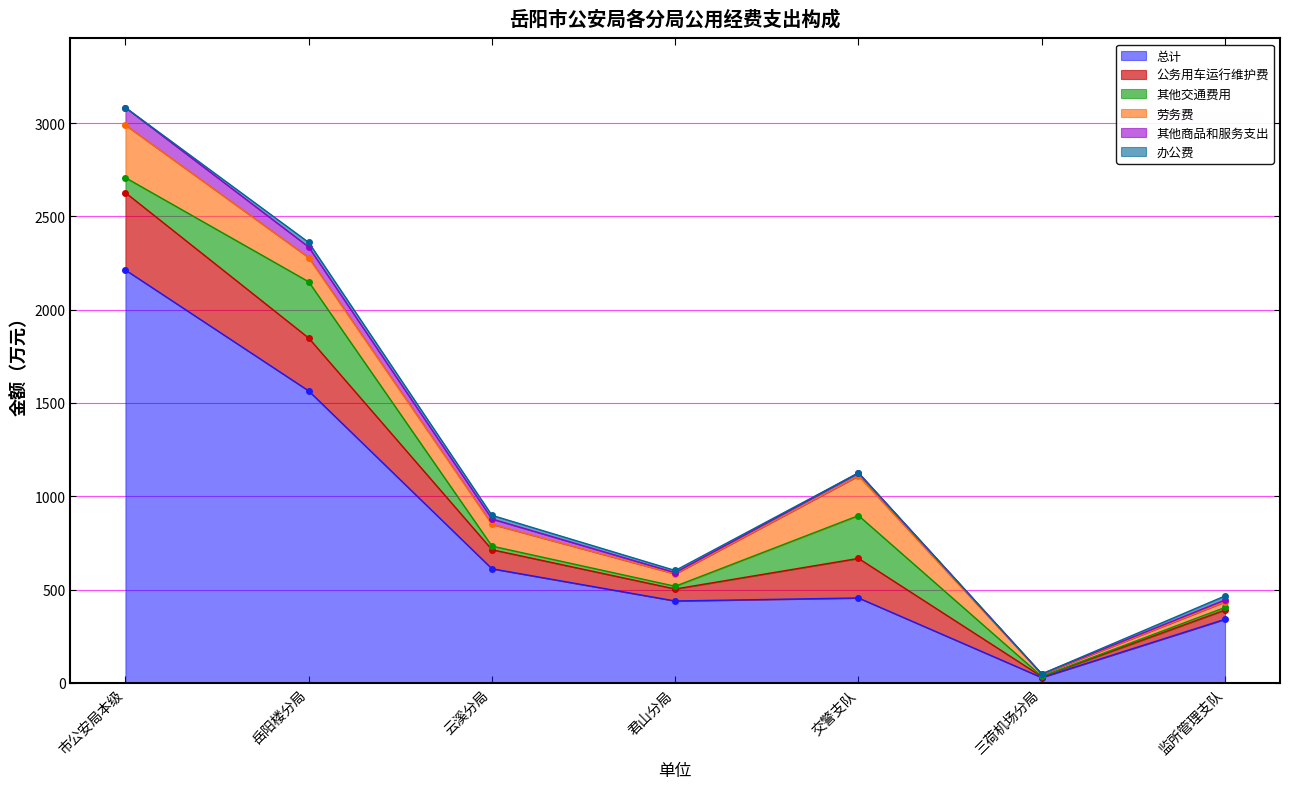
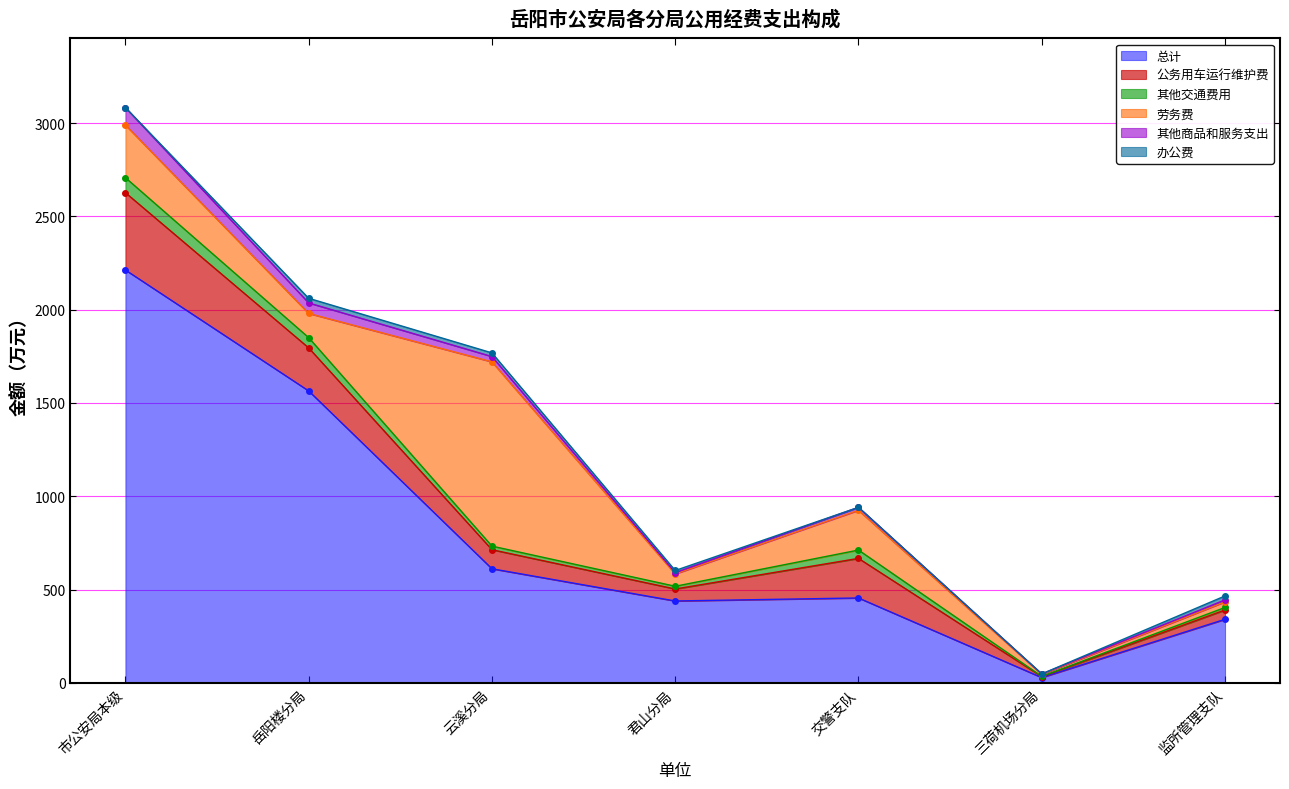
  {
    "总计": {
      "市公安局本级": 2210,
      "岳阳楼分局": 1560,
      "云溪分局": 610,
      "君山分局": 440,
      "交警支队": 450,
      "监所管理支队": 340
    },
    "公务用车运行维护费": {
      "市公安局本级": 410,
-     "岳阳楼分局": 280,
+     "岳阳楼分局": 230,
      "云溪分局": 100,
      "君山分局": 60,
      "交警支队": 210
    },
    "其他交通费用": {
      "市公安局本级": 80,
-     "岳阳楼分局": 300,
+     "岳阳楼分局": 50,
      "云溪分局": 20,
      "君山分局": 10,
-     "交警支队": 230
+     "交警支队": 40
    },
    "劳务费": {
      "市公安局本级": 280,
      "岳阳楼分局": 130,
-     "云溪分局": 120,
+     "云溪分局": 990,
      "交警支队": 210
    },
    "其他商品和服务支出": {
      "岳阳楼分局": 60,
      "云溪分局": 30
    },
    "办公费": {
      "岳阳楼分局": 20,
      "云溪分局": 20,
      "监所管理支队": 20
    }
  }
